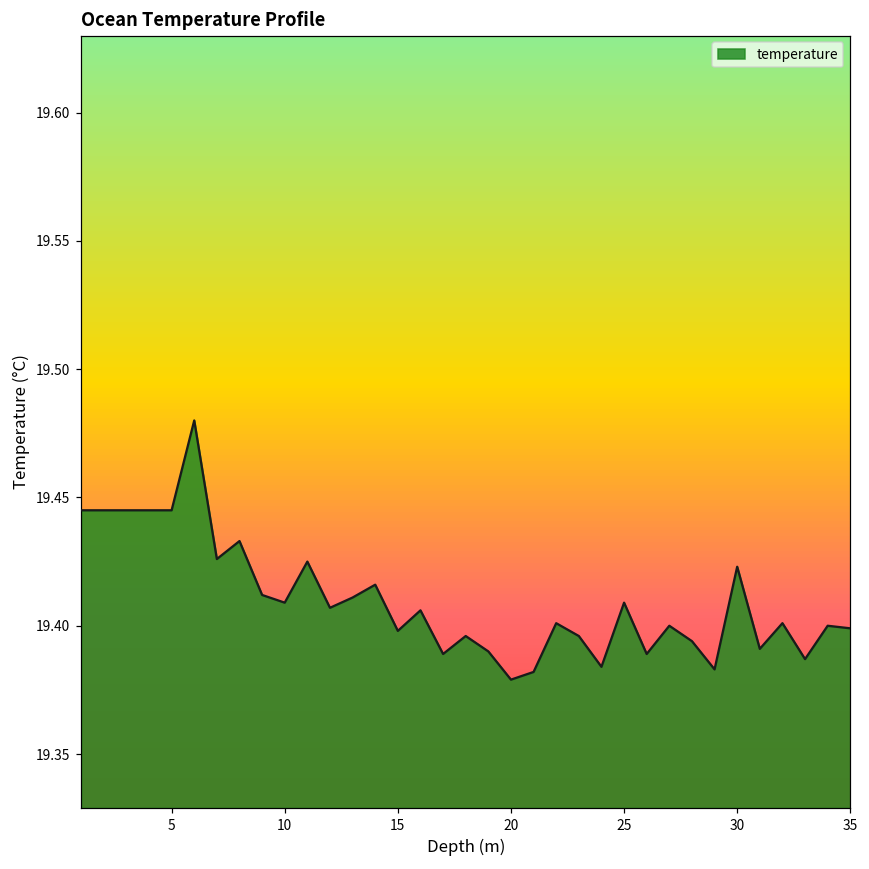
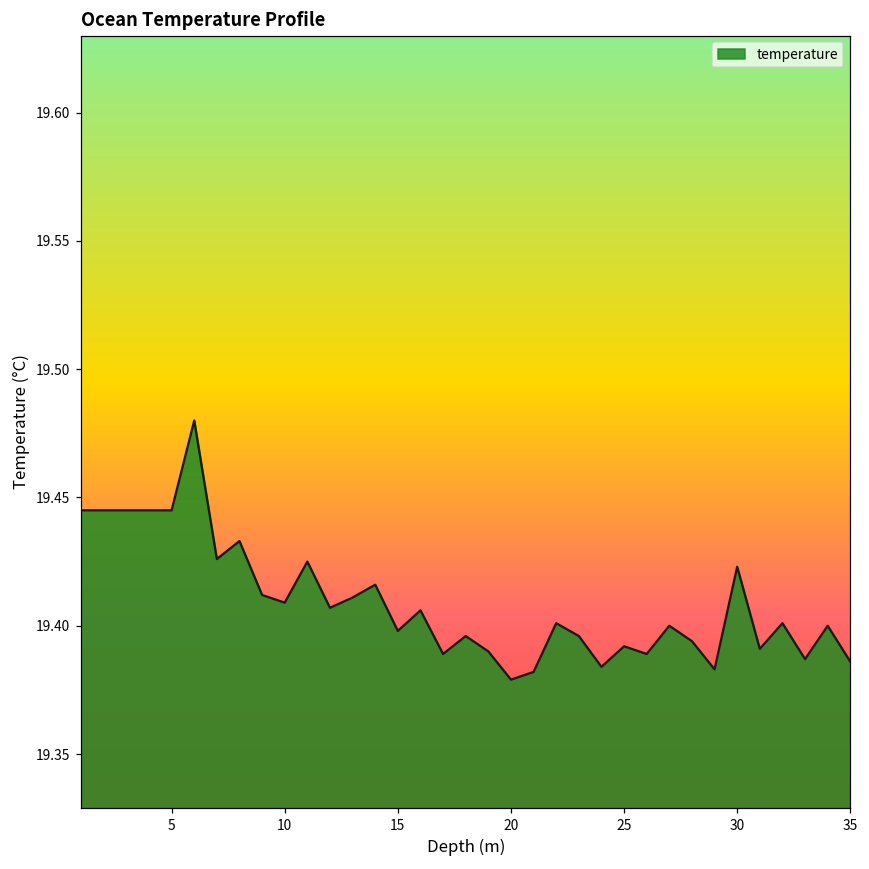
  {
    "5": 19.445,
    "10": 19.409,
    "15": 19.398,
    "20": 19.379,
-   "25": 19.409,
+   "25": 19.392,
    "30": 19.423,
-   "35": 19.399
+   "35": 19.386
  }
